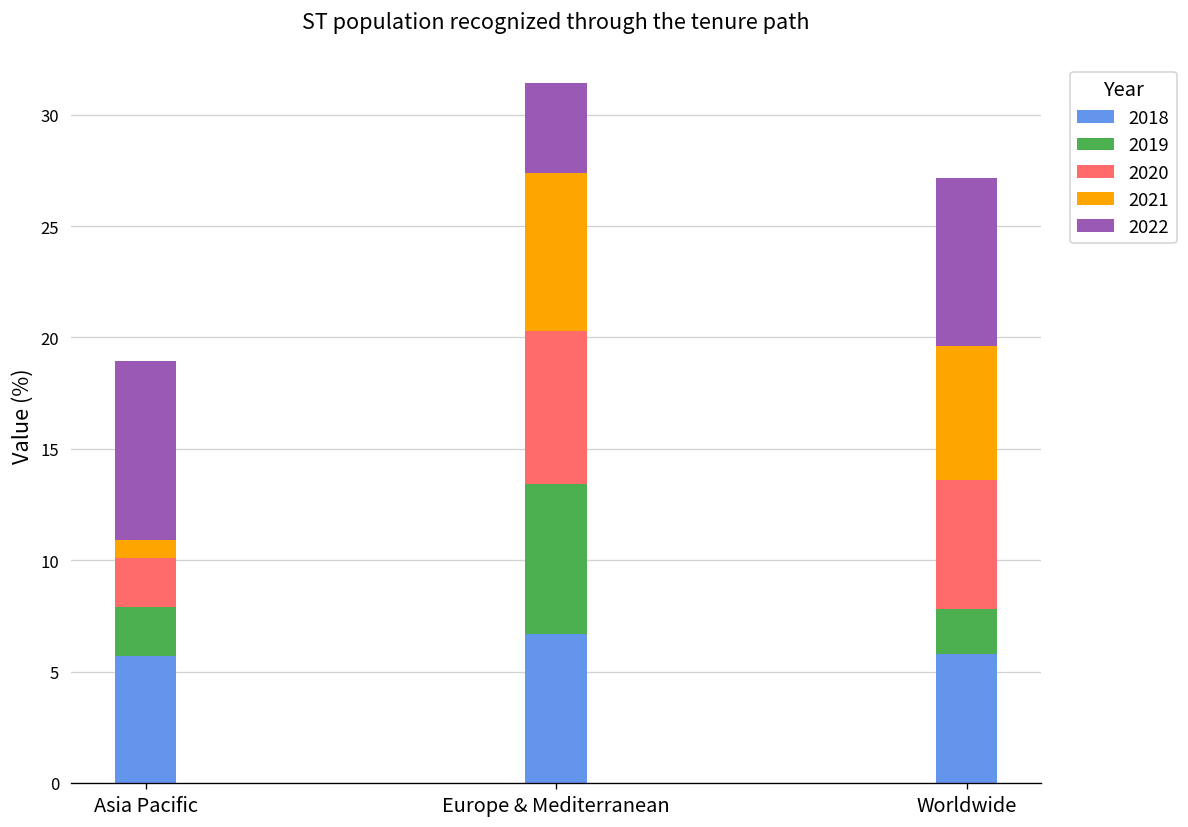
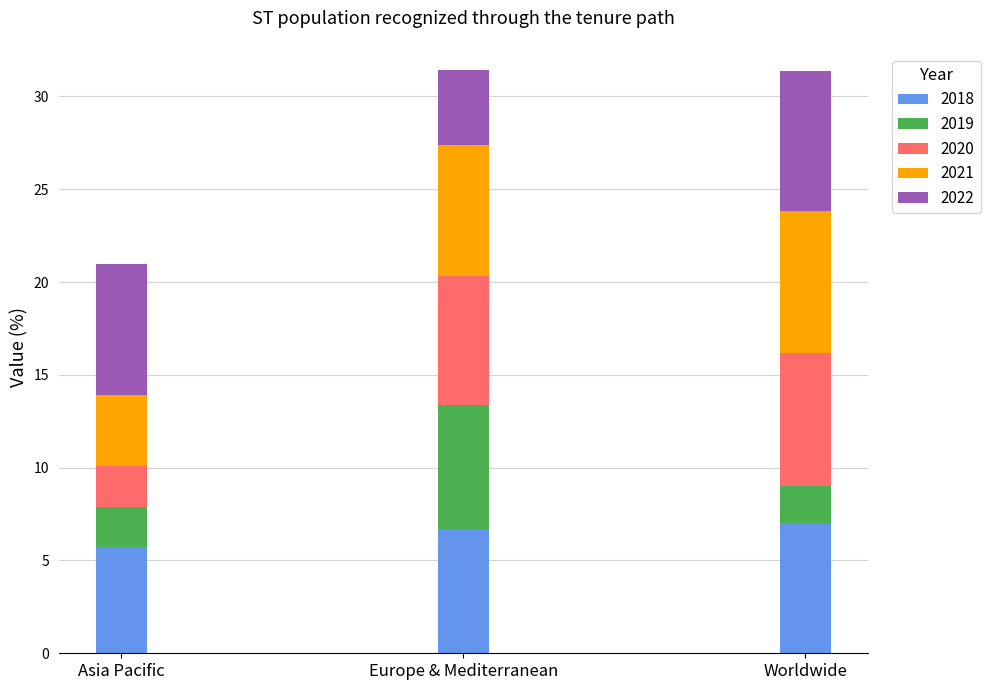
  {
    "2018": {
      "Asia Pacific": 5.7,
      "Europe & Mediterranean": 6.7,
-     "Worldwide": 5.8
+     "Worldwide": 7.0
    },
    "2019": {
      "Asia Pacific": 2.2,
      "Europe & Mediterranean": 6.7,
      "Worldwide": 2.0
    },
    "2020": {
      "Asia Pacific": 2.2,
      "Europe & Mediterranean": 6.9,
-     "Worldwide": 5.8
+     "Worldwide": 7.2
    },
    "2021": {
-     "Asia Pacific": 0.8,
+     "Asia Pacific": 3.8,
      "Europe & Mediterranean": 7.1,
-     "Worldwide": 6.0
+     "Worldwide": 7.6
    },
    "2022": {
-     "Asia Pacific": 8.1,
+     "Asia Pacific": 7.1,
      "Europe & Mediterranean": 4.0,
      "Worldwide": 7.6
    }
  }
